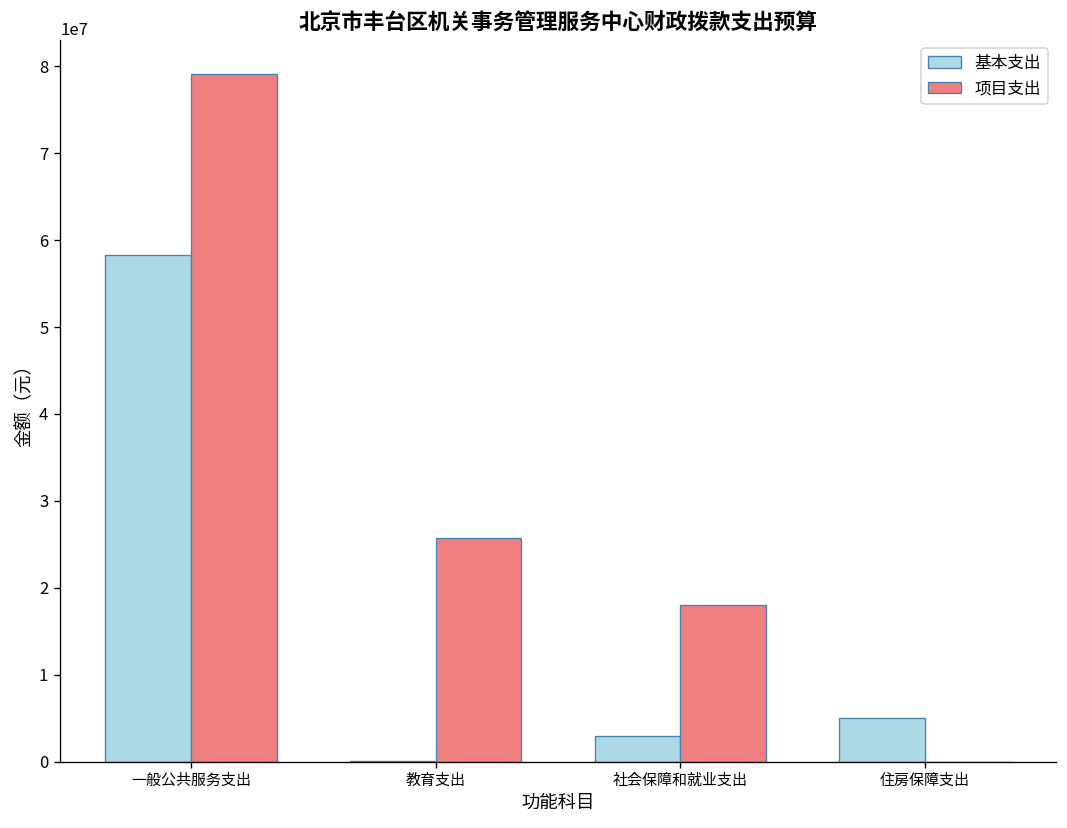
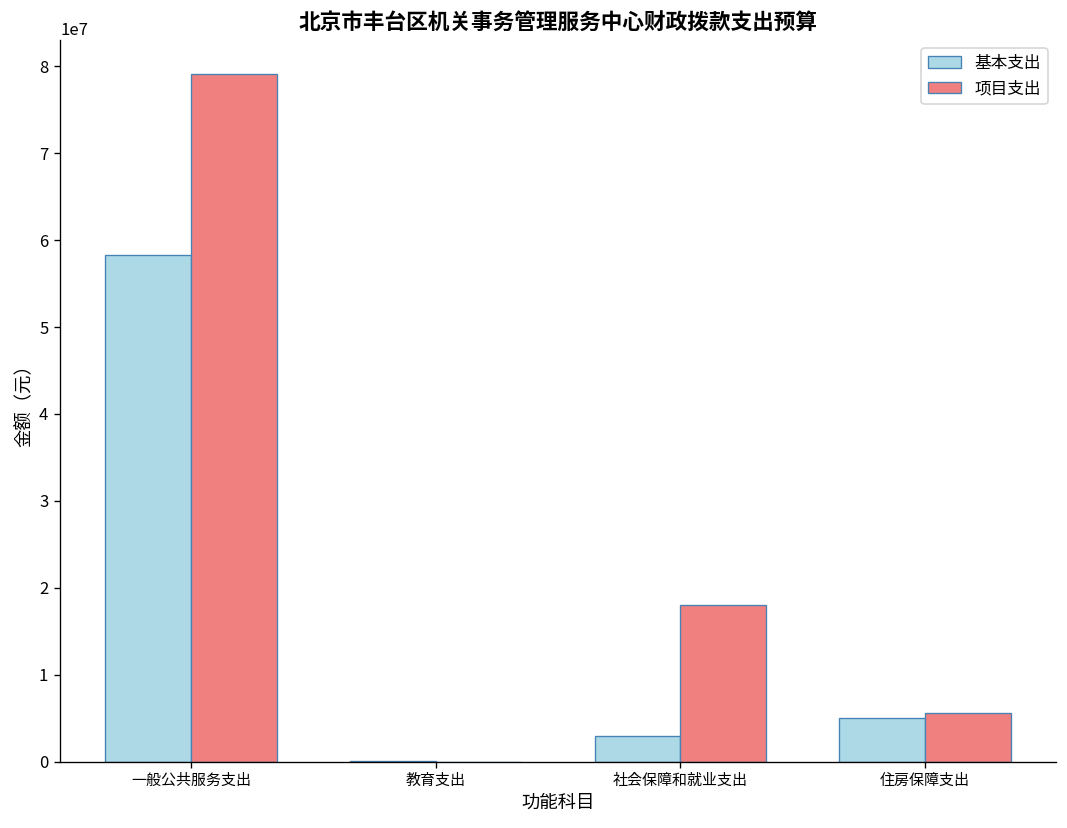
  {
    "基本支出": {
      "一般公共服务支出": 58000000,
      "社会保障和就业支出": 3000000,
      "住房保障支出": 5000000
    },
    "项目支出": {
      "一般公共服务支出": 79000000,
-     "教育支出": 26000000,
+     "教育支出": 0,
      "社会保障和就业支出": 18000000,
-     "住房保障支出": 0
+     "住房保障支出": 6000000
    }
  }
